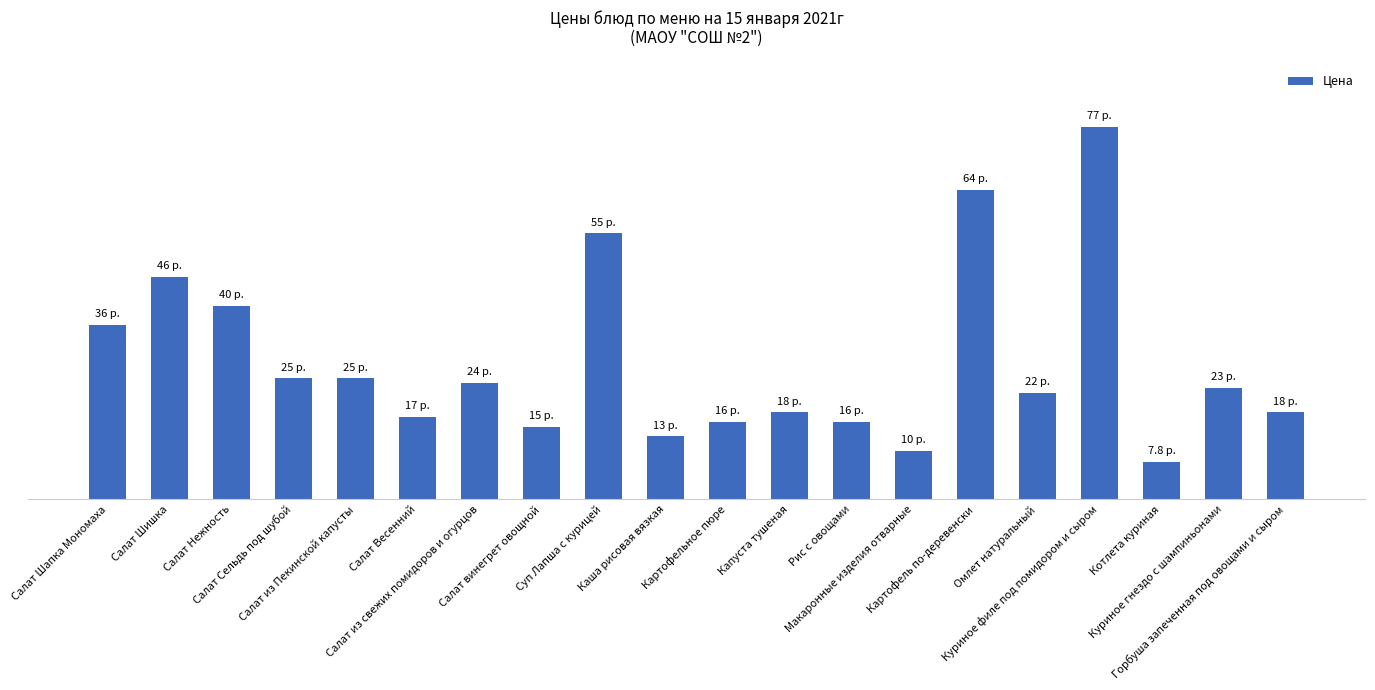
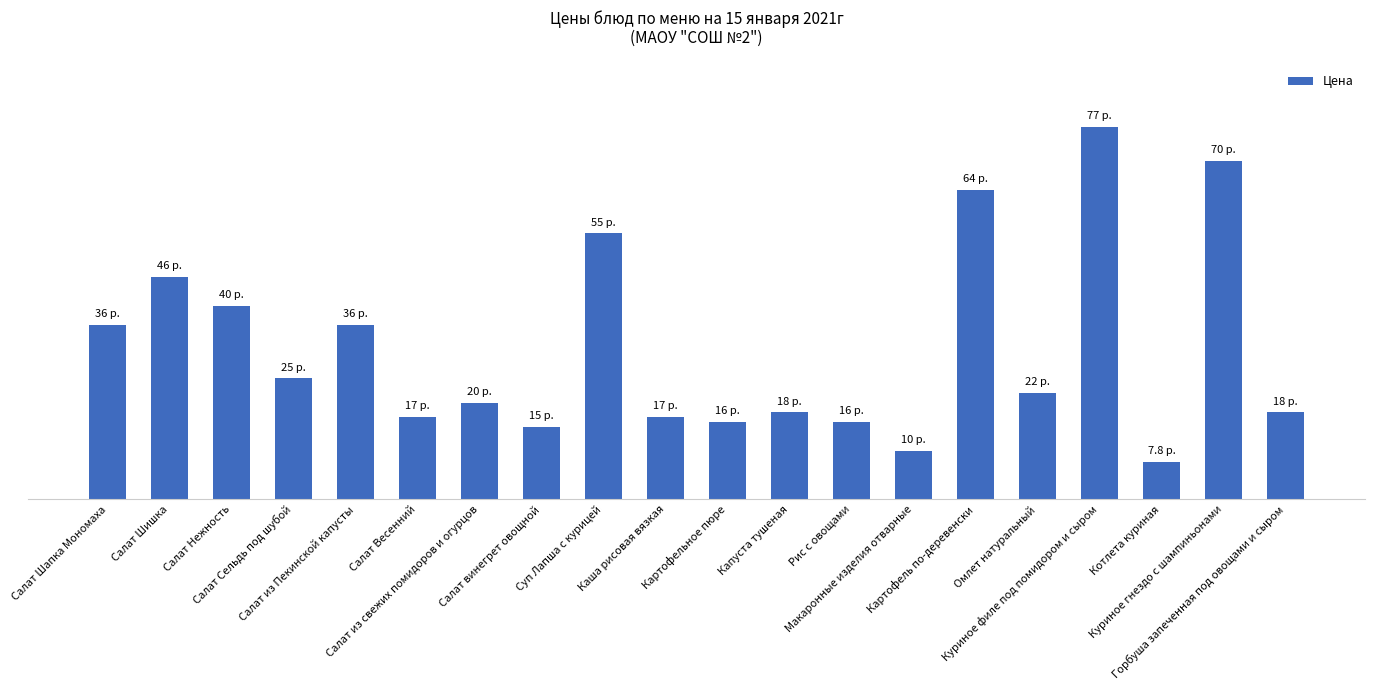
  {
    "Салат Шапка Мономаха": 36,
    "Салат Шишка": 46,
    "Салат Нежность": 40,
    "Салат Сельдь под шубой": 25,
-   "Салат из Пекинской капусты": 25,
+   "Салат из Пекинской капусты": 36,
    "Салат Весенний": 17,
-   "Салат из свежих помидоров и огурцов": 24,
+   "Салат из свежих помидоров и огурцов": 20,
    "Салат винегрет овощной": 15,
    "Суп Лапша с курицей": 55,
-   "Каша рисовая вязкая": 13,
+   "Каша рисовая вязкая": 17,
    "Картофельное пюре": 16,
    "Капуста тушеная": 18,
    "Рис с овощами": 16,
    "Макаронные изделия отварные": 10,
    "Картофель по-деревенски": 64,
    "Омлет натуральный": 22,
    "Куриное филе под помидором и сыром": 77,
    "Котлета куриная": 7.8,
-   "Куриное гнездо с шампиньонами": 23,
+   "Куриное гнездо с шампиньонами": 70,
    "Горбуша запеченная под овощами и сыром": 18
  }
